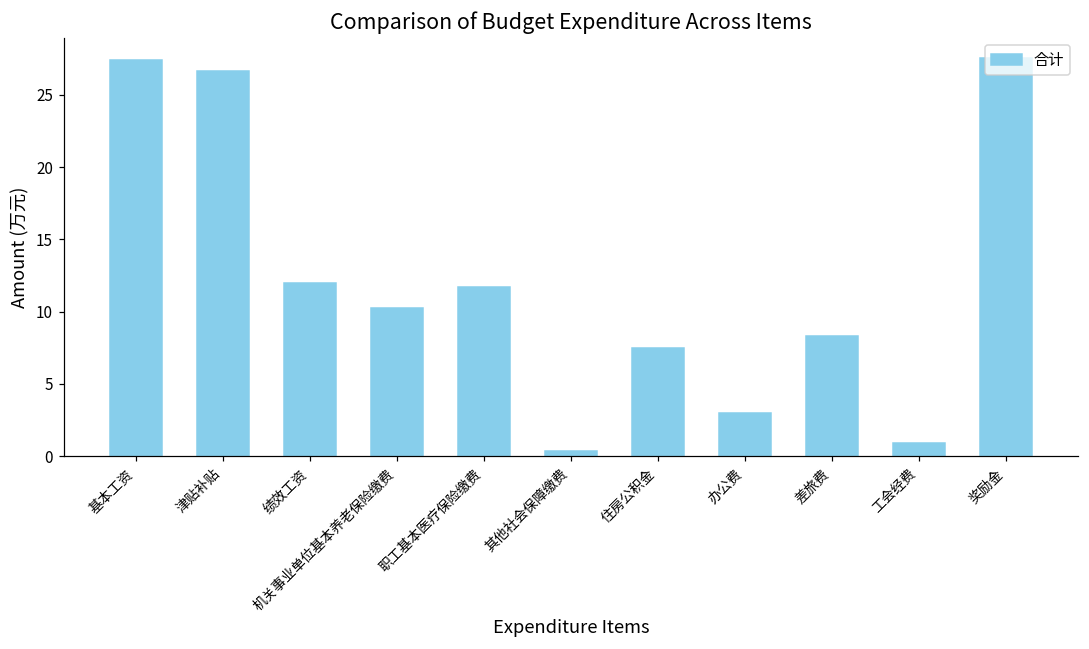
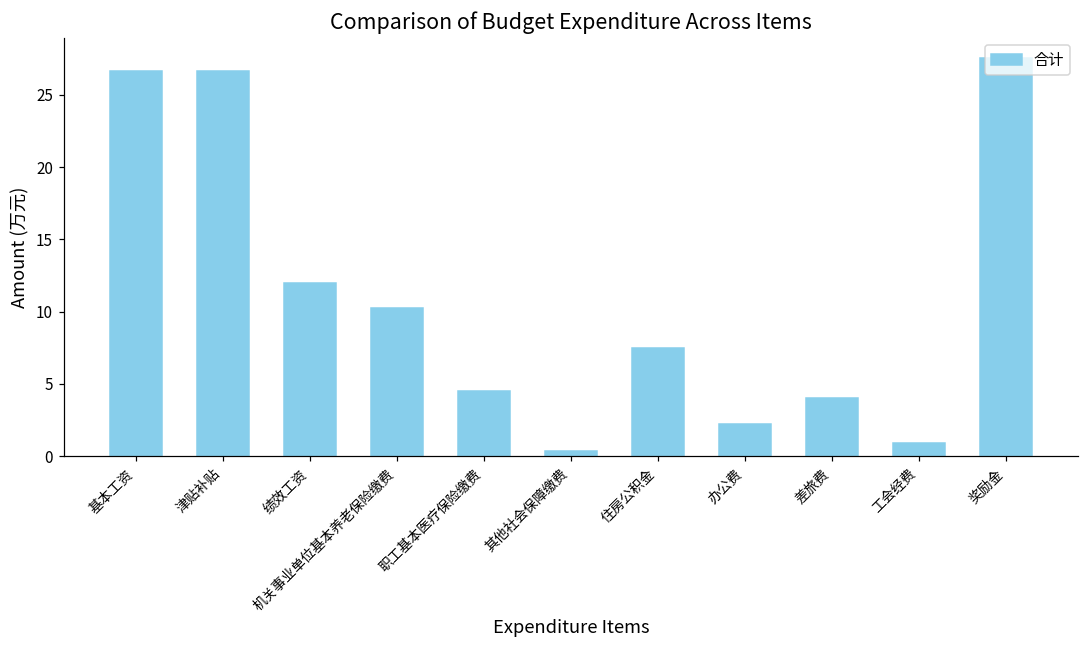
  {
-   "基本工资": 27.4,
+   "基本工资": 26.6,
    "津贴补贴": 26.7,
    "绩效工资": 12.0,
    "机关事业单位基本养老保险缴费": 10.3,
-   "职工基本医疗保险缴费": 11.7,
+   "职工基本医疗保险缴费": 4.5,
    "其他社会保障缴费": 0.4,
    "住房公积金": 7.5,
-   "办公费": 3.0,
-   "差旅费": 8.3,
+   "办公费": 2.2,
+   "差旅费": 4.0,
    "工会经费": 0.9
  }
